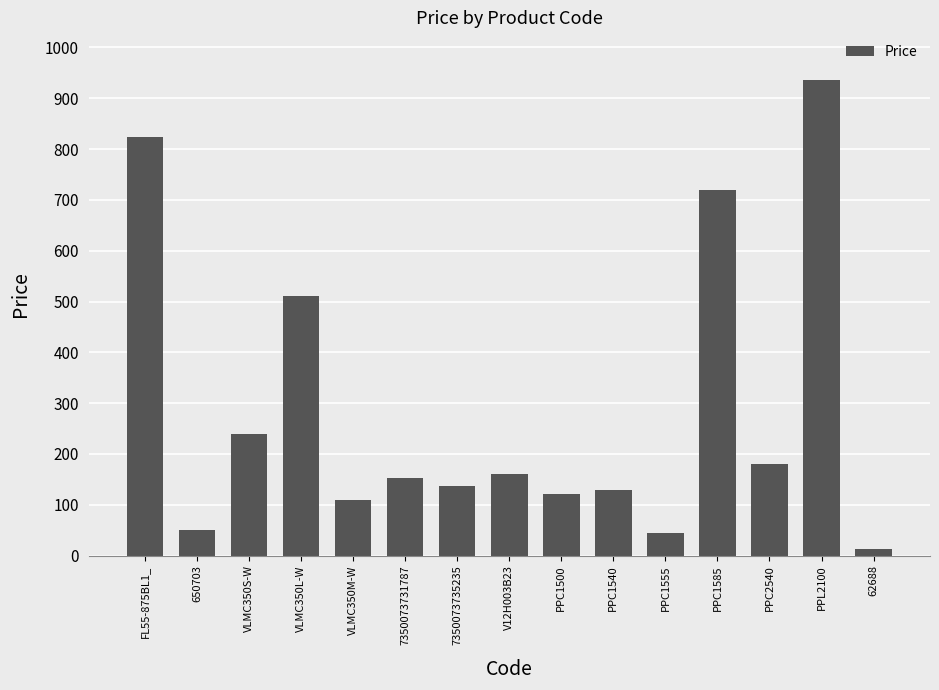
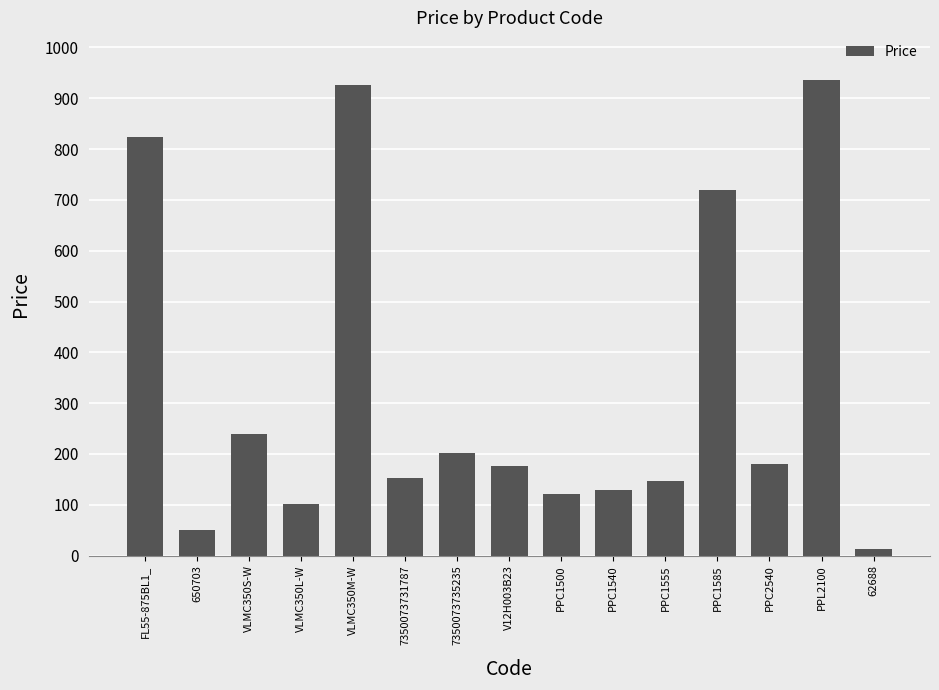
  {
    "FL55-875BL1_": 820,
    "650703": 50,
    "VLMC350S-W": 240,
-   "VLMC350L-W": 510,
-   "VLMC350M-W": 110,
+   "VLMC350L-W": 100,
+   "VLMC350M-W": 930,
    "7350073731787": 150,
-   "7350073735235": 140,
-   "V12H003B23": 160,
+   "7350073735235": 200,
+   "V12H003B23": 180,
    "PPC1500": 120,
    "PPC1540": 130,
-   "PPC1555": 40,
+   "PPC1555": 150,
    "PPC1585": 720,
    "PPC2540": 180,
    "PPL2100": 940,
    "62688": 10
  }
